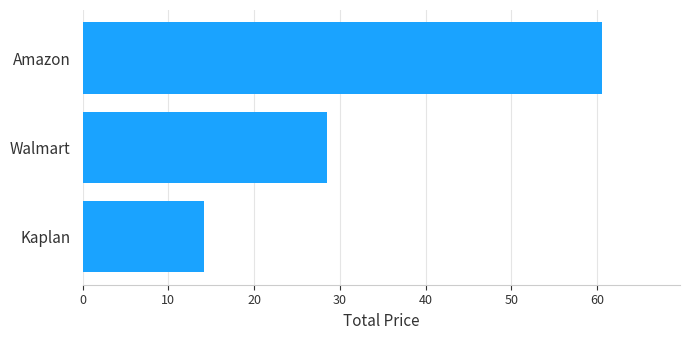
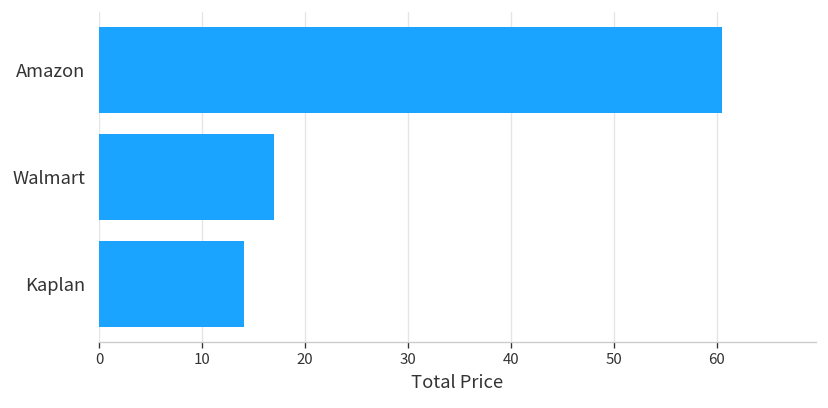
  {
    "Amazon": 61,
-   "Walmart": 29,
+   "Walmart": 17,
    "Kaplan": 14
  }
